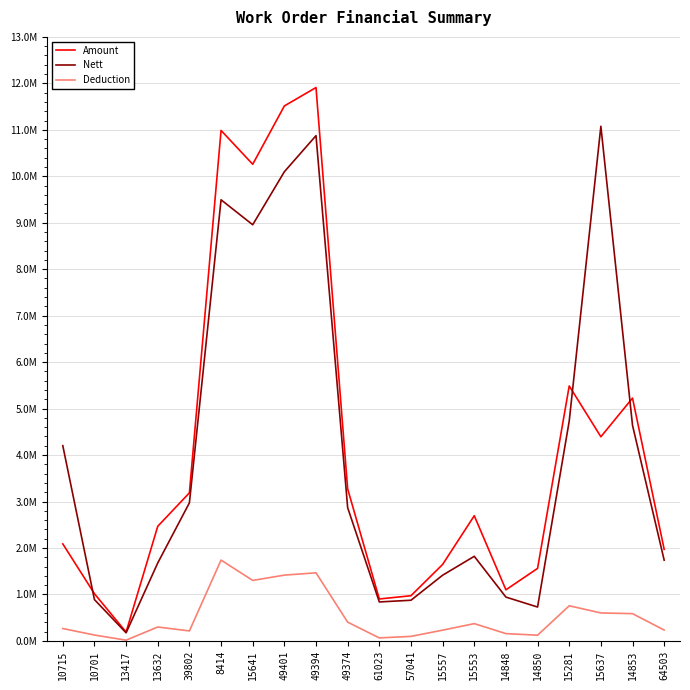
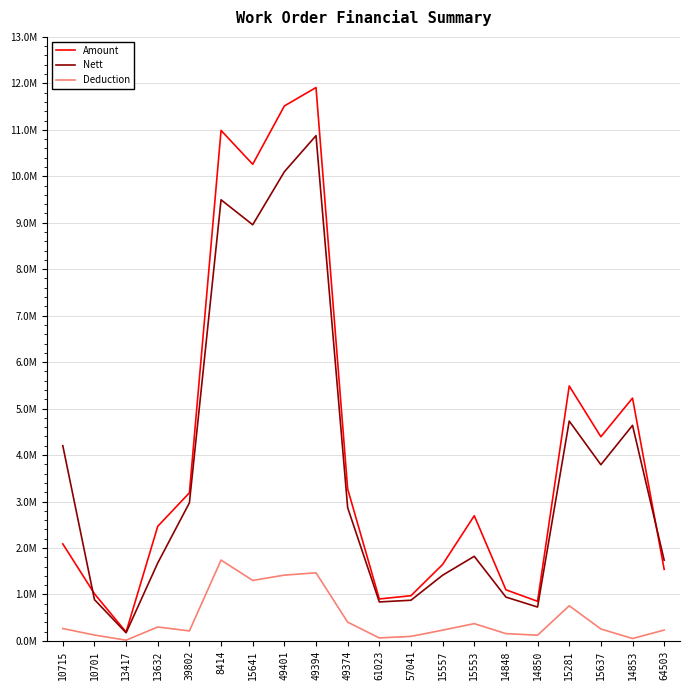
  {
    "Amount": {
      "10715": 2100000,
      "10701": 1000000,
      "13632": 2500000,
      "39802": 3200000,
      "8414": 11000000,
      "15641": 10300000,
      "49401": 11500000,
      "49394": 11900000,
      "49374": 3300000,
      "61023": 900000,
      "57041": 1000000,
      "15557": 1600000,
      "15553": 2700000,
      "14848": 1100000,
-     "14850": 1600000,
+     "14850": 900000,
      "15281": 5500000,
      "15637": 4400000,
      "14853": 5200000,
-     "64503": 2000000
+     "64503": 1500000
    },
    "Nett": {
      "10715": 4200000,
      "10701": 900000,
      "13632": 1700000,
      "39802": 3000000,
      "8414": 9500000,
      "15641": 9000000,
      "49401": 10100000,
      "49394": 10900000,
      "49374": 2900000,
      "61023": 800000,
      "57041": 900000,
      "15557": 1400000,
      "15553": 1800000,
      "14848": 900000,
      "14850": 700000,
      "15281": 4700000,
-     "15637": 11100000,
+     "15637": 3800000,
      "14853": 4600000,
      "64503": 1700000
    },
    "Deduction": {
      "10715": 300000,
      "10701": 100000,
      "13417": 0,
      "13632": 300000,
      "39802": 200000,
      "8414": 1700000,
      "15641": 1300000,
      "49401": 1400000,
      "49394": 1500000,
      "49374": 400000,
      "61023": 100000,
      "57041": 100000,
      "15557": 200000,
      "15553": 400000,
      "14848": 200000,
      "14850": 100000,
      "15281": 800000,
-     "15637": 600000,
-     "14853": 600000,
+     "15637": 300000,
+     "14853": 100000,
      "64503": 200000
    }
  }
